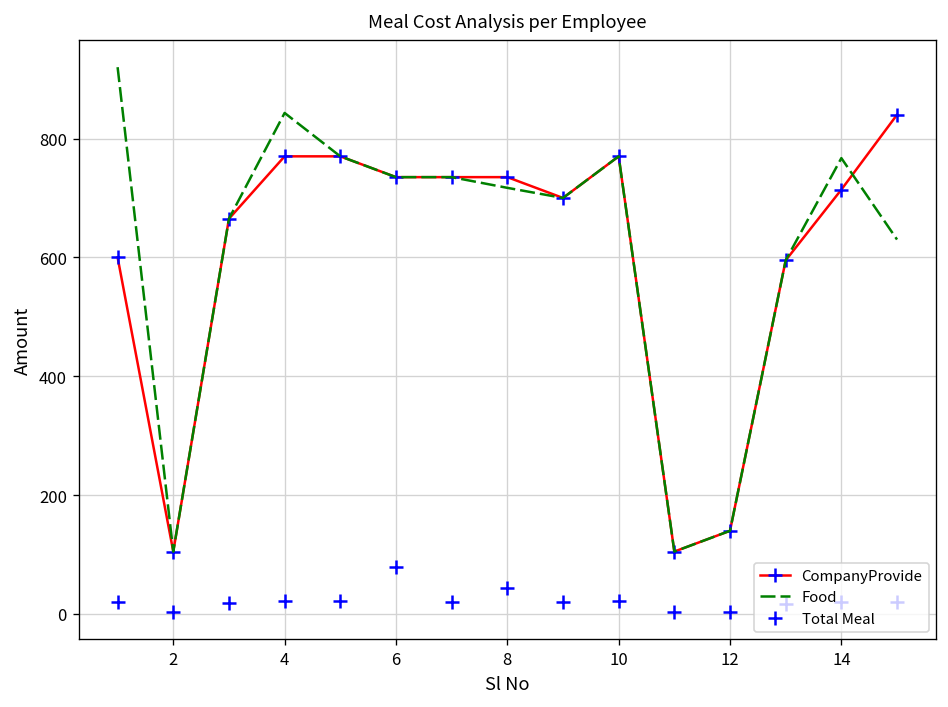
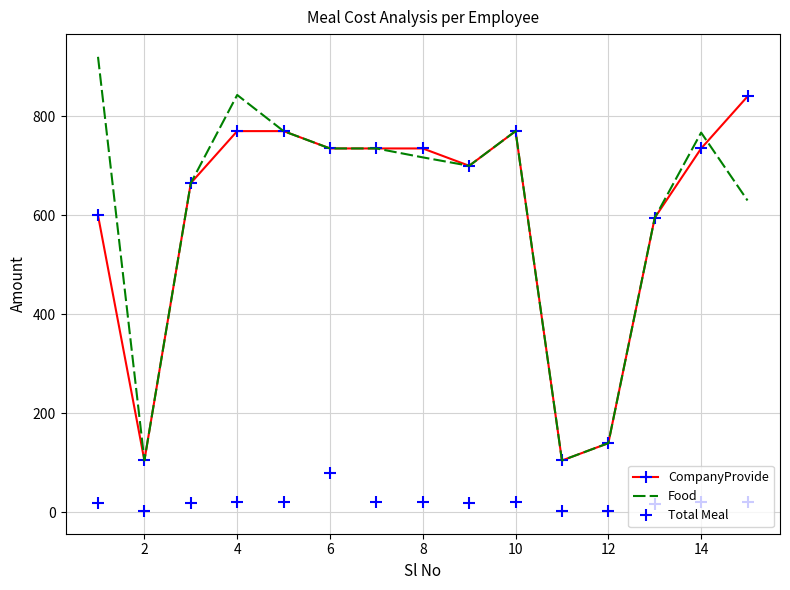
  {
    "CompanyProvide": {
      "4": 770,
      "8": 740,
-     "14": 710
+     "14": 740
    },
    "Food": {
      "4": 840,
      "8": 720,
      "14": 770
    },
    "Total Meal": {
      "2": 0,
      "4": 20,
      "6": 80,
-     "8": 40,
+     "8": 20,
      "10": 20,
      "12": 0
    }
  }
